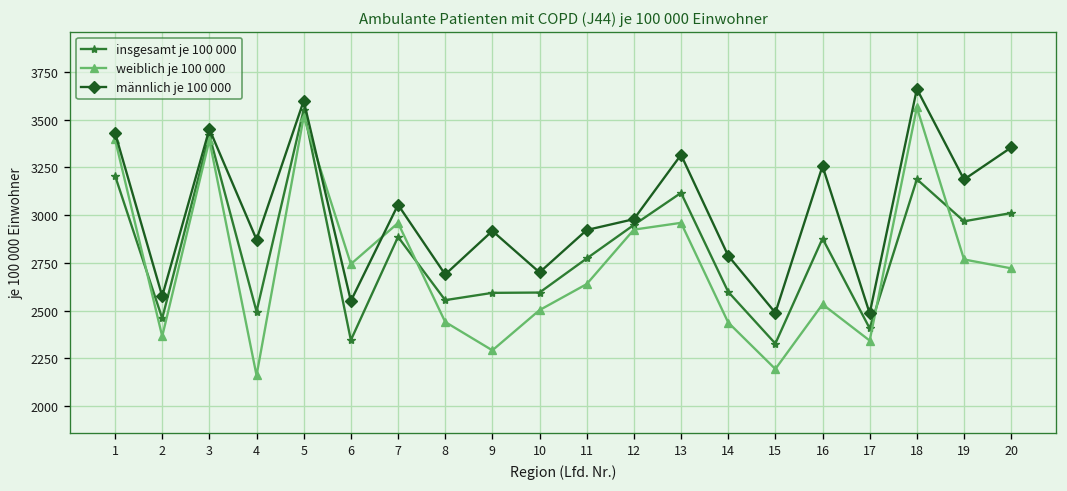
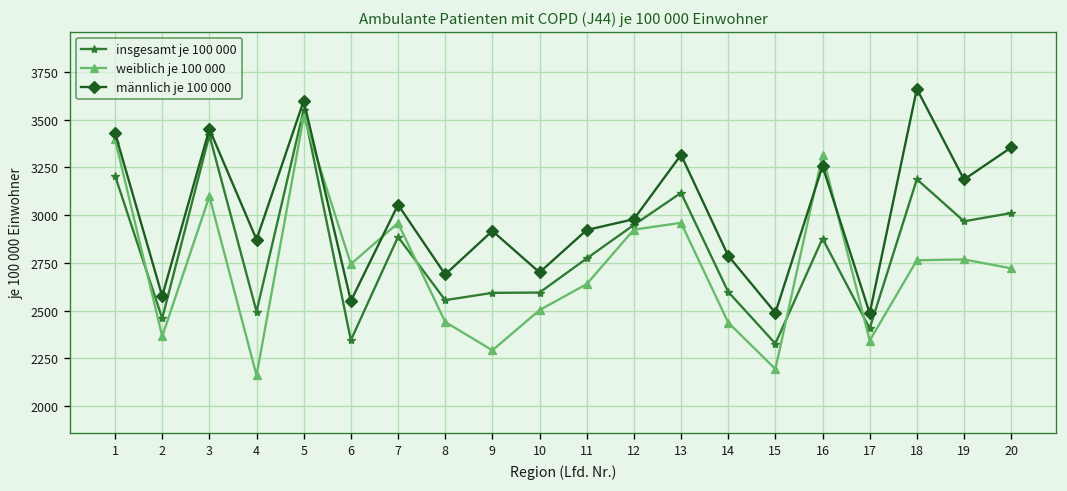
  {
    "weiblich je 100 000": {
      "1": 3400,
      "2": 2370,
-     "3": 3390,
+     "3": 3100,
      "4": 2160,
      "5": 3520,
      "6": 2740,
      "7": 2960,
      "8": 2440,
      "9": 2290,
      "10": 2500,
      "11": 2640,
      "12": 2920,
      "13": 2960,
      "14": 2440,
      "15": 2190,
-     "16": 2530,
+     "16": 3320,
      "17": 2340,
-     "18": 3570,
+     "18": 2760,
      "19": 2770,
      "20": 2720
    }
  }
